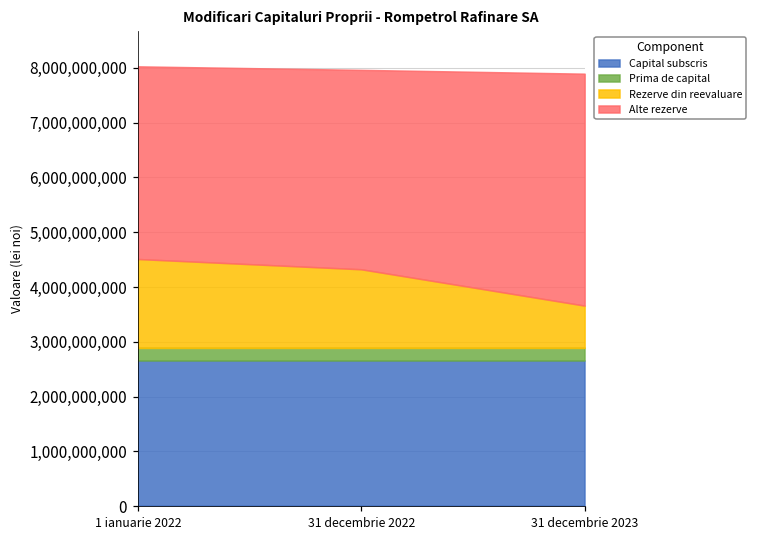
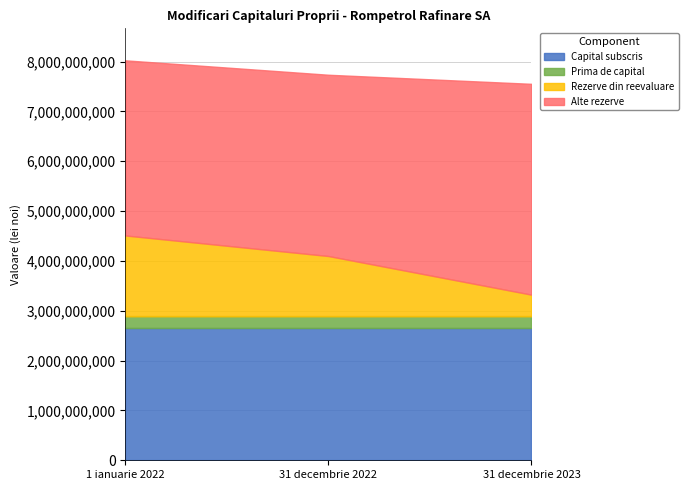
  {
    "Capital subscris": {
      "1 ianuarie 2022": "2,700,000,000",
      "31 decembrie 2022": "2,700,000,000",
      "31 decembrie 2023": "2,700,000,000"
    },
    "Prima de capital": {
      "1 ianuarie 2022": "200,000,000",
      "31 decembrie 2022": "200,000,000",
      "31 decembrie 2023": "200,000,000"
    },
    "Rezerve din reevaluare": {
      "1 ianuarie 2022": "1,600,000,000",
-     "31 decembrie 2022": "1,400,000,000",
-     "31 decembrie 2023": "800,000,000"
+     "31 decembrie 2022": "1,200,000,000",
+     "31 decembrie 2023": "400,000,000"
    },
    "Alte rezerve": {
      "1 ianuarie 2022": "3,500,000,000",
      "31 decembrie 2022": "3,600,000,000",
      "31 decembrie 2023": "4,200,000,000"
    }
  }
